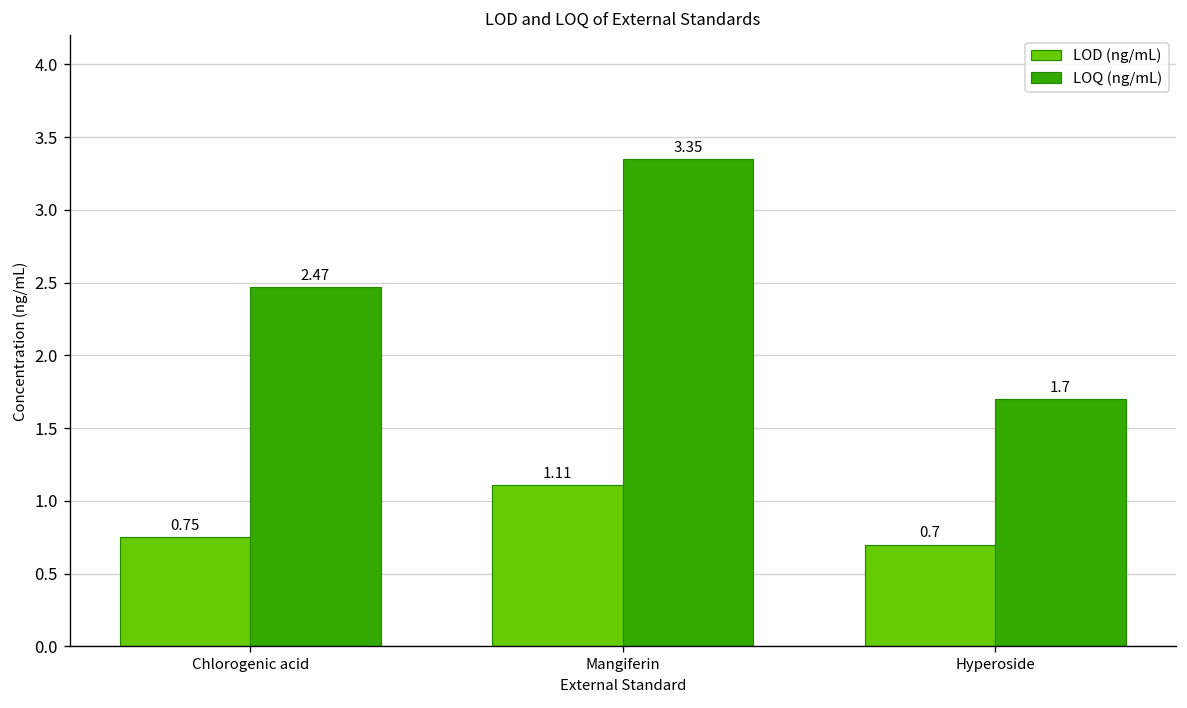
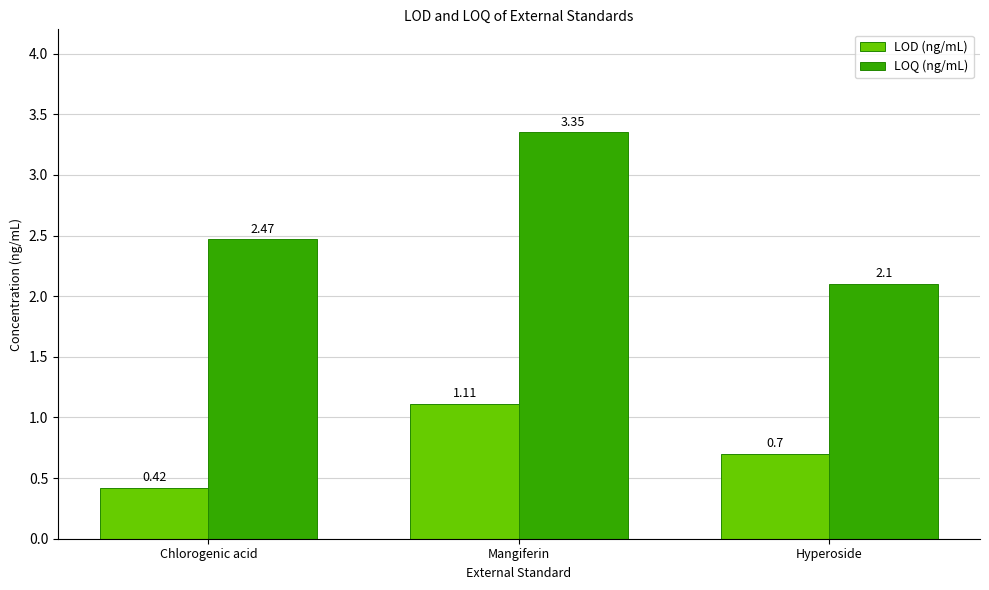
  {
    "LOD (ng/mL)": {
-     "Chlorogenic acid": 0.75,
+     "Chlorogenic acid": 0.42,
      "Mangiferin": 1.11,
      "Hyperoside": 0.7
    },
    "LOQ (ng/mL)": {
      "Chlorogenic acid": 2.47,
      "Mangiferin": 3.35,
-     "Hyperoside": 1.7
+     "Hyperoside": 2.1
    }
  }
